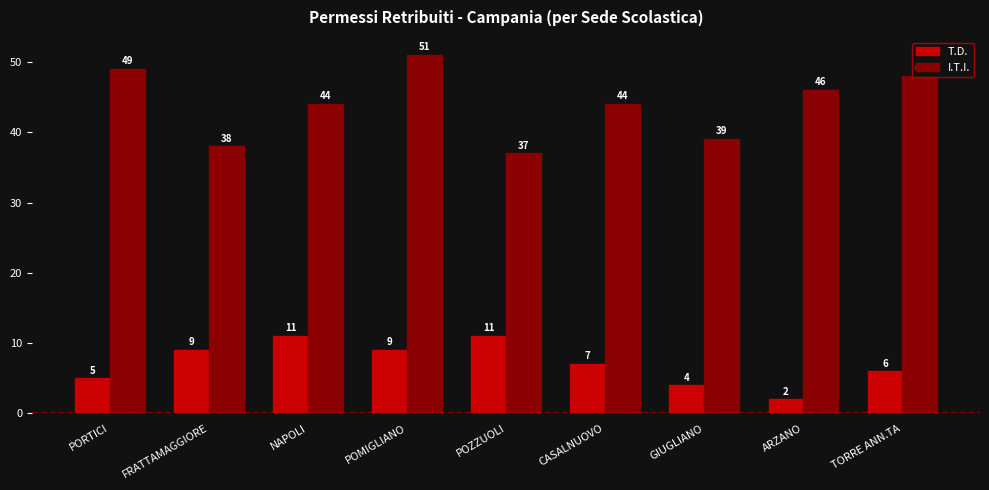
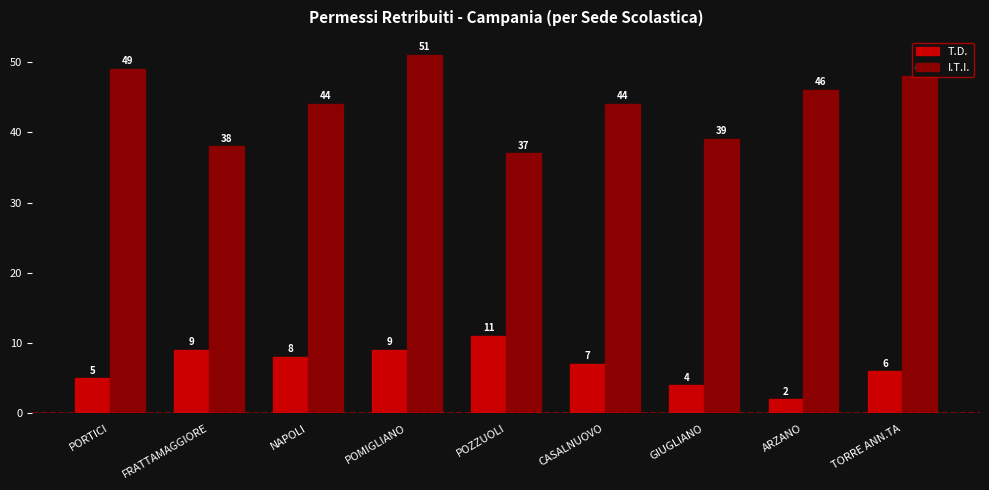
  {
    "T.D.": {
      "PORTICI": 5,
      "FRATTAMAGGIORE": 9,
-     "NAPOLI": 11,
+     "NAPOLI": 8,
      "POMIGLIANO": 9,
      "POZZUOLI": 11,
      "CASALNUOVO": 7,
      "GIUGLIANO": 4,
      "ARZANO": 2,
      "TORRE ANN.TA": 6
    },
    "I.T.I.": {
      "PORTICI": 49,
      "FRATTAMAGGIORE": 38,
      "NAPOLI": 44,
      "POMIGLIANO": 51,
      "POZZUOLI": 37,
      "CASALNUOVO": 44,
      "GIUGLIANO": 39,
      "ARZANO": 46
    }
  }
